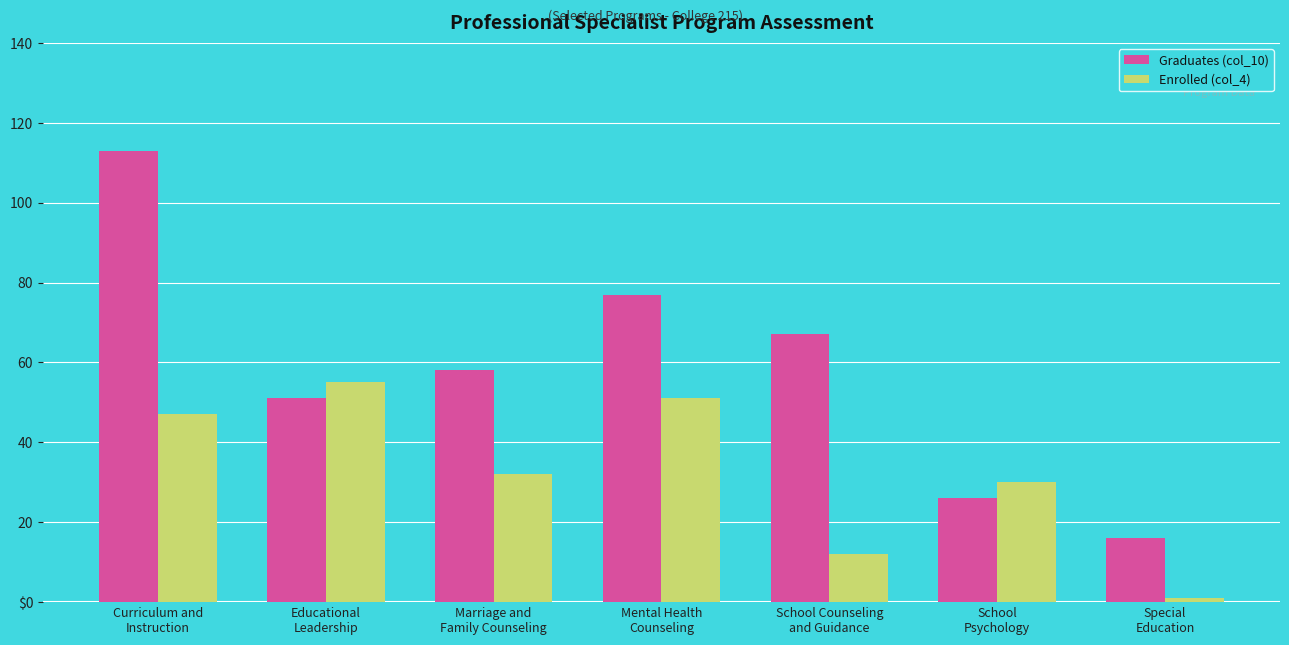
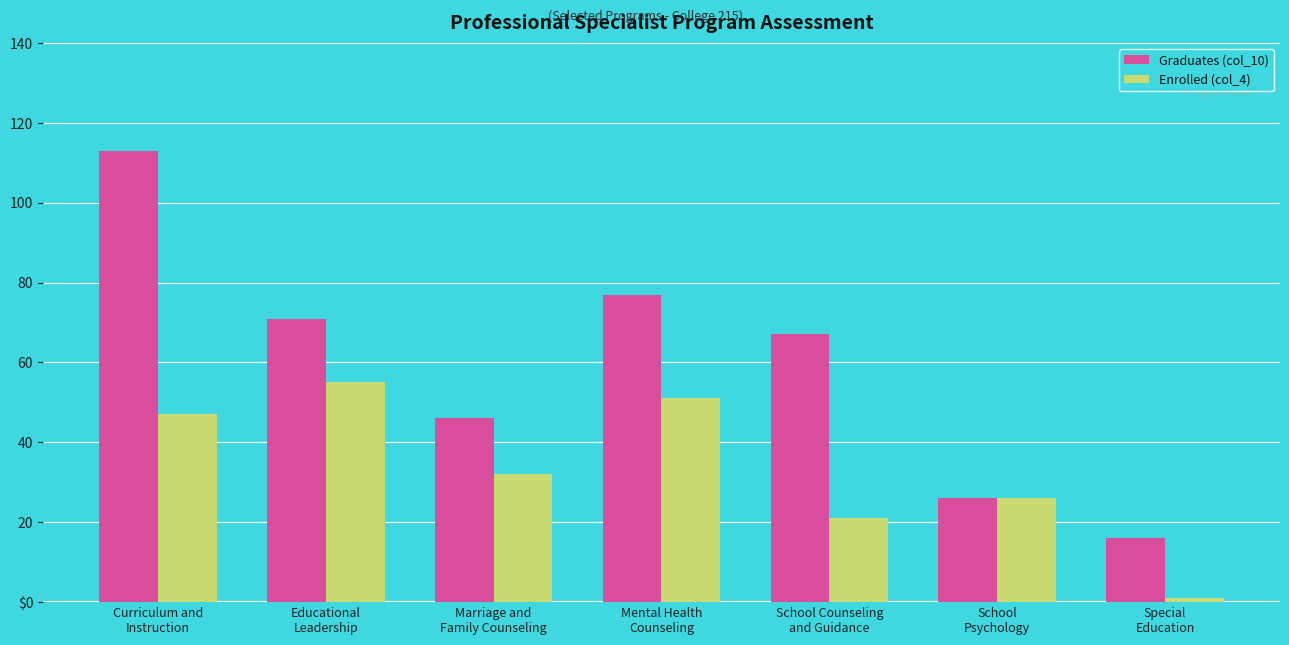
  {
    "Graduates (col_10)": {
      "Curriculum and Instruction": 113,
-     "Educational Leadership": 51,
-     "Marriage and Family Counseling": 58,
+     "Educational Leadership": 71,
+     "Marriage and Family Counseling": 46,
      "Mental Health Counseling": 77,
      "School Counseling and Guidance": 67,
      "School Psychology": 26,
      "Special Education": 16
    },
    "Enrolled (col_4)": {
      "Curriculum and Instruction": 47,
      "Educational Leadership": 55,
      "Marriage and Family Counseling": 32,
      "Mental Health Counseling": 51,
-     "School Counseling and Guidance": 12,
-     "School Psychology": 30,
+     "School Counseling and Guidance": 21,
+     "School Psychology": 26,
      "Special Education": 1
    }
  }
